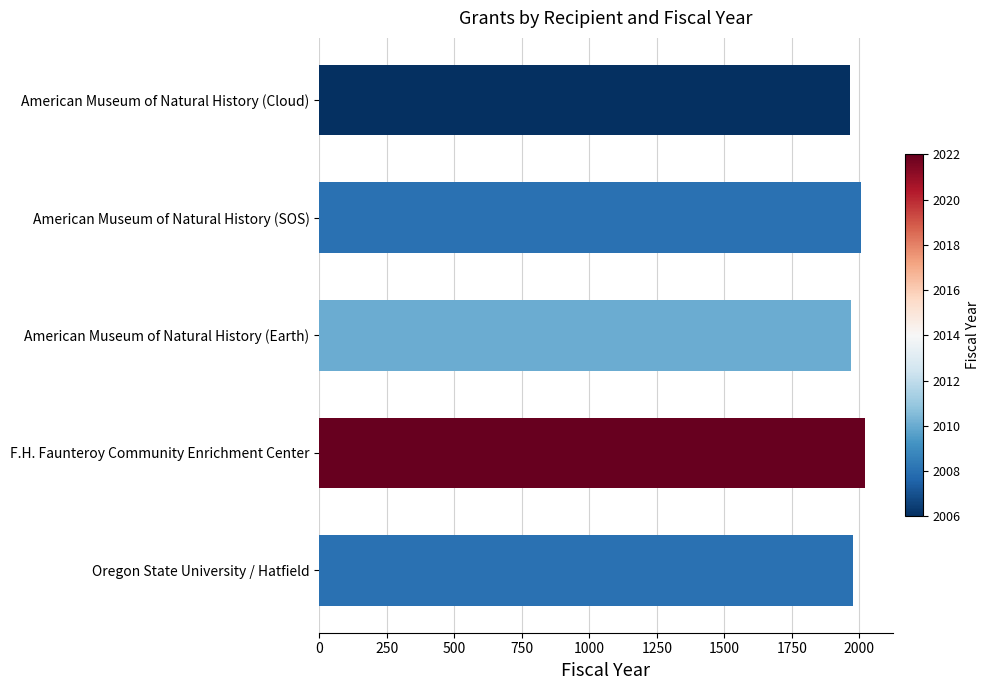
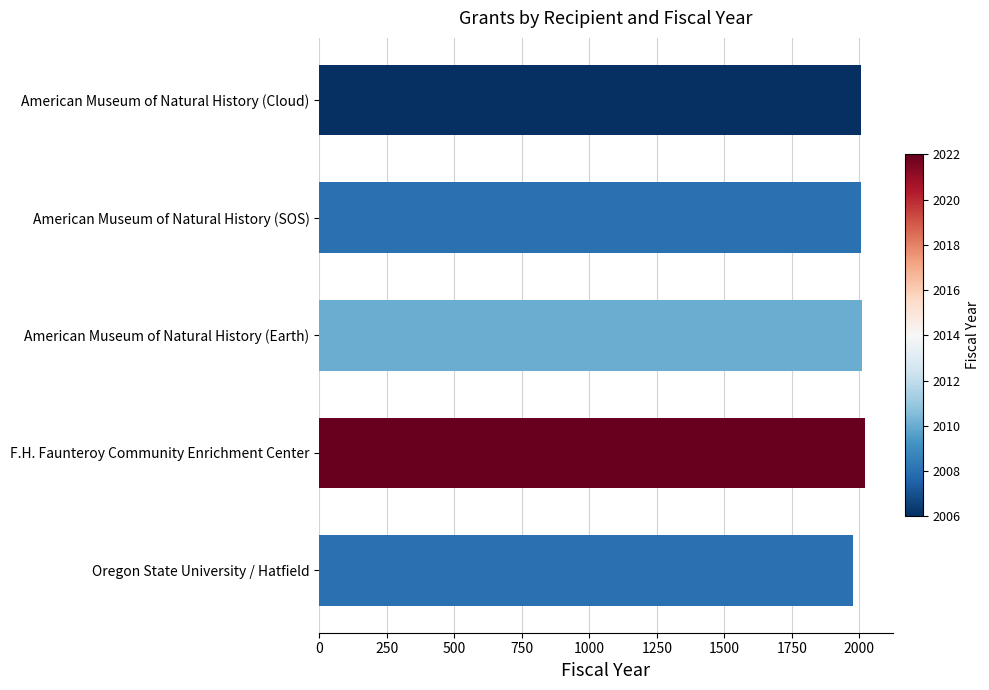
  {
-   "American Museum of Natural History (Cloud)": 1970,
+   "American Museum of Natural History (Cloud)": 2010,
    "American Museum of Natural History (SOS)": 2010,
-   "American Museum of Natural History (Earth)": 1970,
+   "American Museum of Natural History (Earth)": 2010,
    "F.H. Faunteroy Community Enrichment Center": 2020,
    "Oregon State University / Hatfield": 1980
  }
